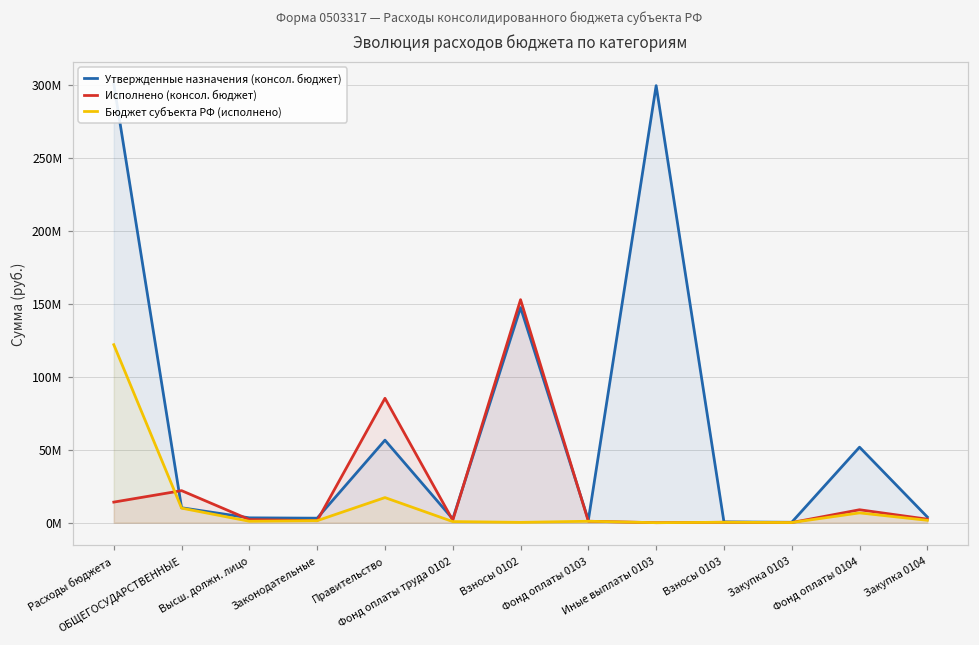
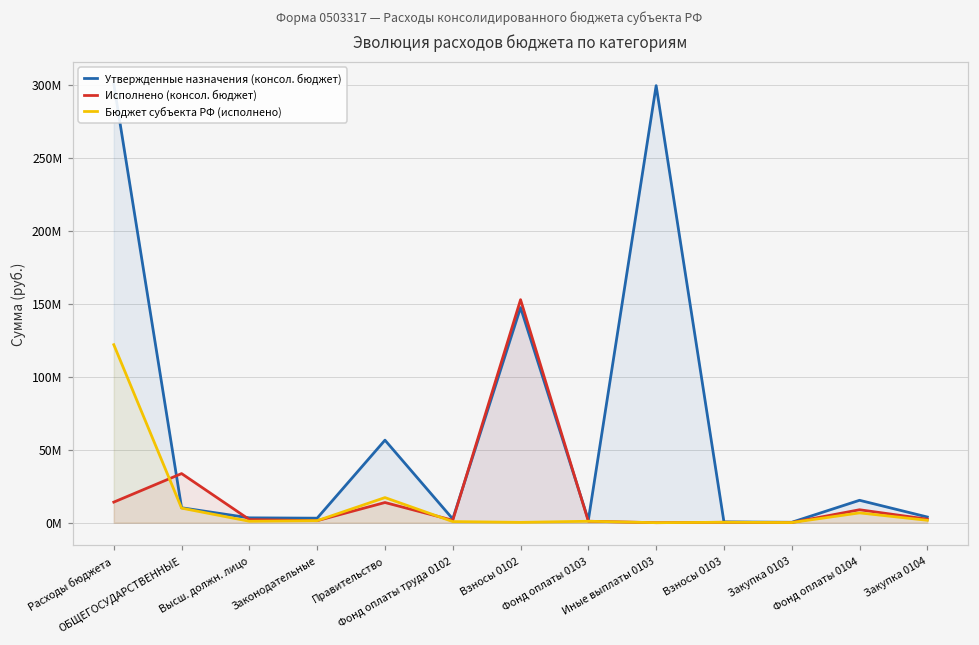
  {
    "Утвержденные назначения (консол. бюджет)": {
      "Правительство": 57000000,
      "Взносы 0102": 147000000,
      "Иные выплаты 0103": 299000000,
-     "Фонд оплаты 0104": 52000000
+     "Фонд оплаты 0104": 15000000
    },
    "Исполнено (консол. бюджет)": {
      "Расходы бюджета": 14000000,
-     "ОБЩЕГОСУДАРСТВЕННЫЕ": 22000000,
-     "Правительство": 85000000,
+     "ОБЩЕГОСУДАРСТВЕННЫЕ": 34000000,
+     "Правительство": 14000000,
      "Взносы 0102": 153000000,
      "Фонд оплаты 0104": 9000000
    },
    "Бюджет субъекта РФ (исполнено)": {
      "Расходы бюджета": 122000000,
      "Правительство": 17000000,
      "Взносы 0102": 0,
      "Фонд оплаты 0104": 7000000
    }
  }
